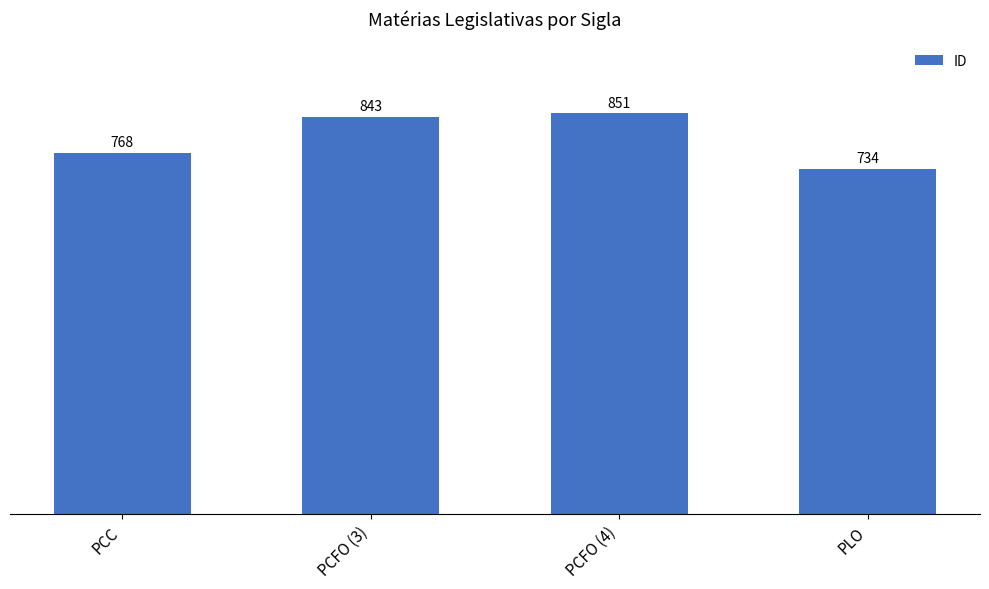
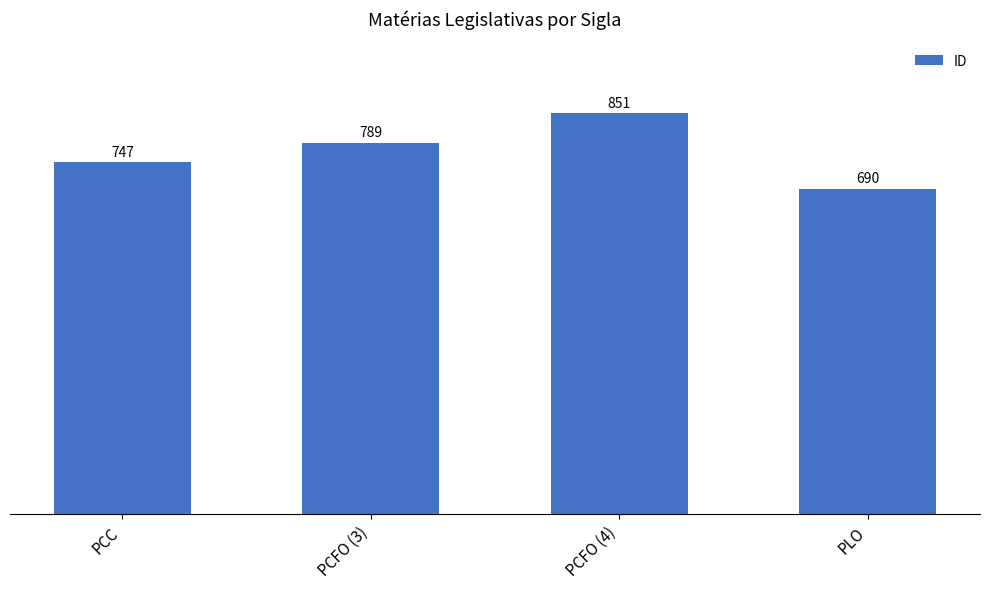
  {
-   "PCC": 768,
-   "PCFO (3)": 843,
+   "PCC": 747,
+   "PCFO (3)": 789,
    "PCFO (4)": 851,
-   "PLO": 734
+   "PLO": 690
  }
